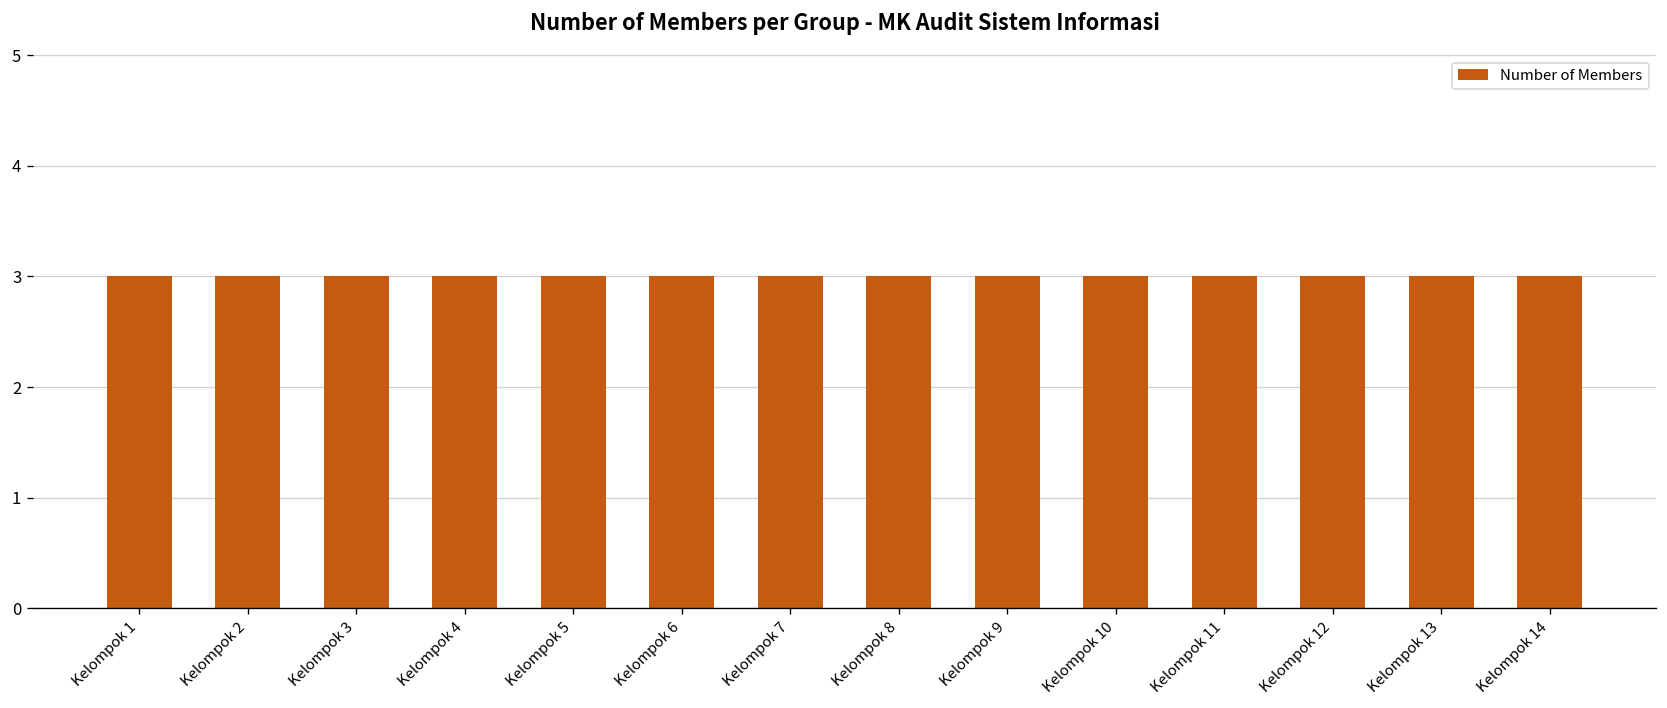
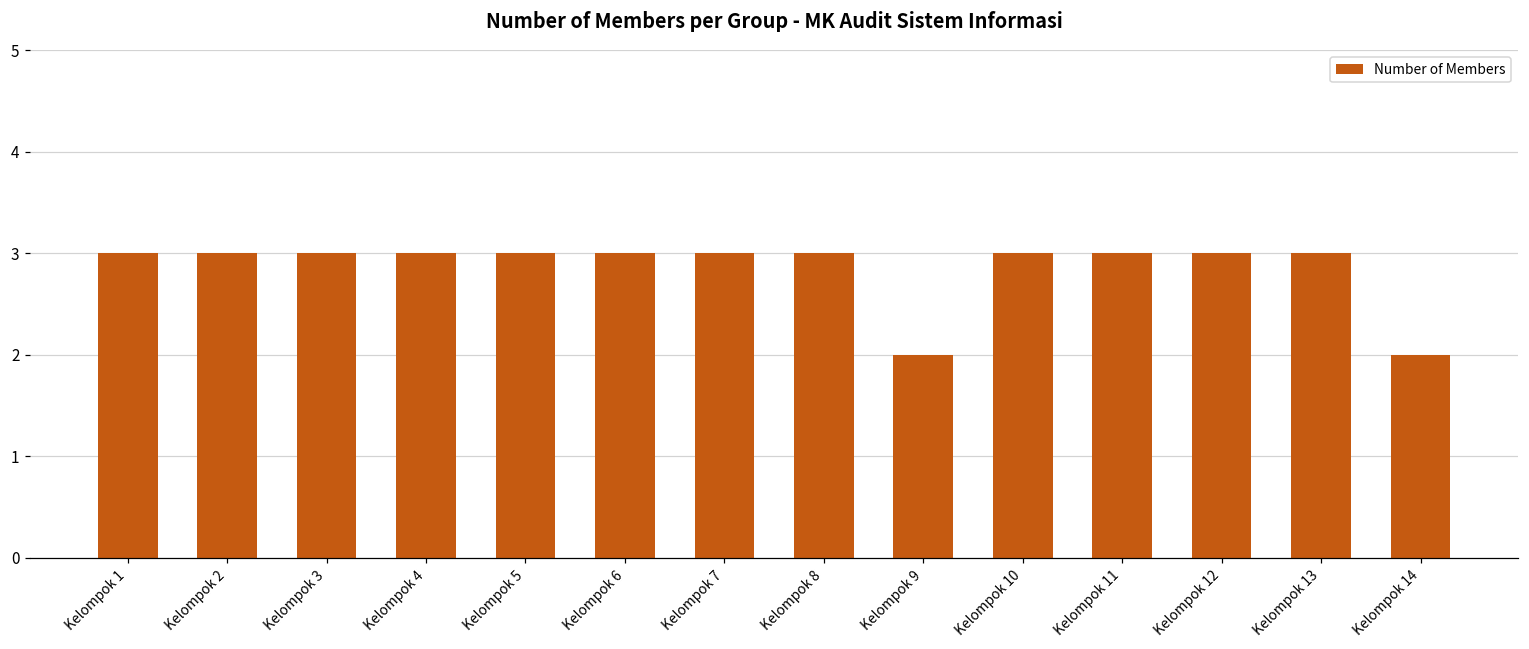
  {
    "Kelompok 1": 3,
    "Kelompok 2": 3,
    "Kelompok 3": 3,
    "Kelompok 4": 3,
    "Kelompok 5": 3,
    "Kelompok 6": 3,
    "Kelompok 7": 3,
    "Kelompok 8": 3,
-   "Kelompok 9": 3,
+   "Kelompok 9": 2,
    "Kelompok 10": 3,
    "Kelompok 11": 3,
    "Kelompok 12": 3,
    "Kelompok 13": 3,
-   "Kelompok 14": 3
+   "Kelompok 14": 2
  }
